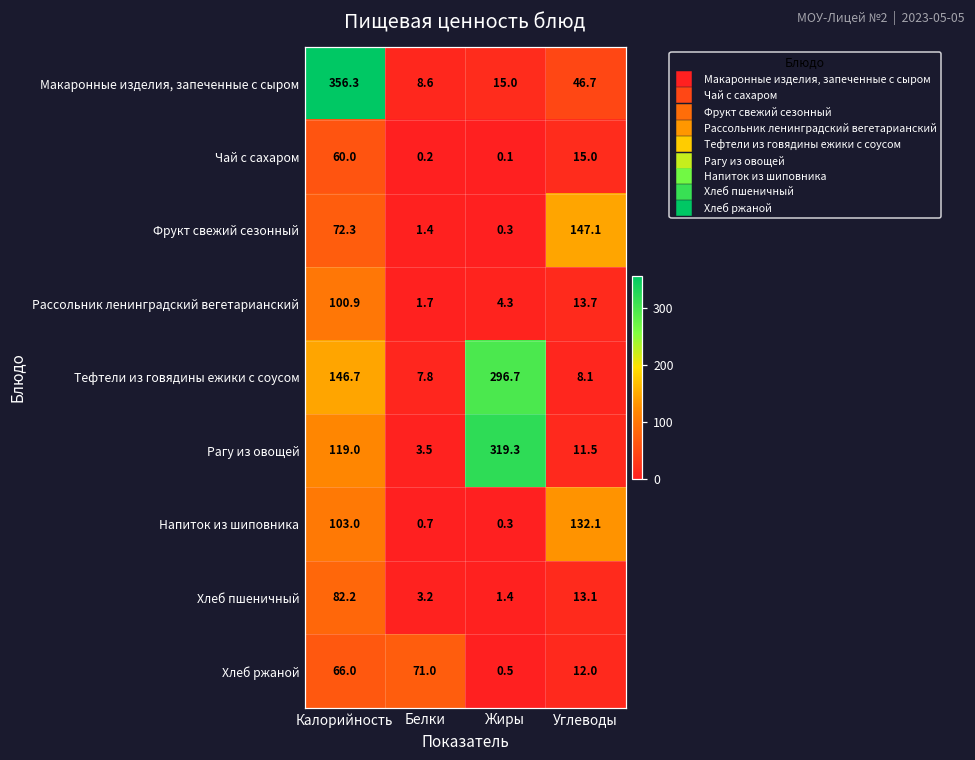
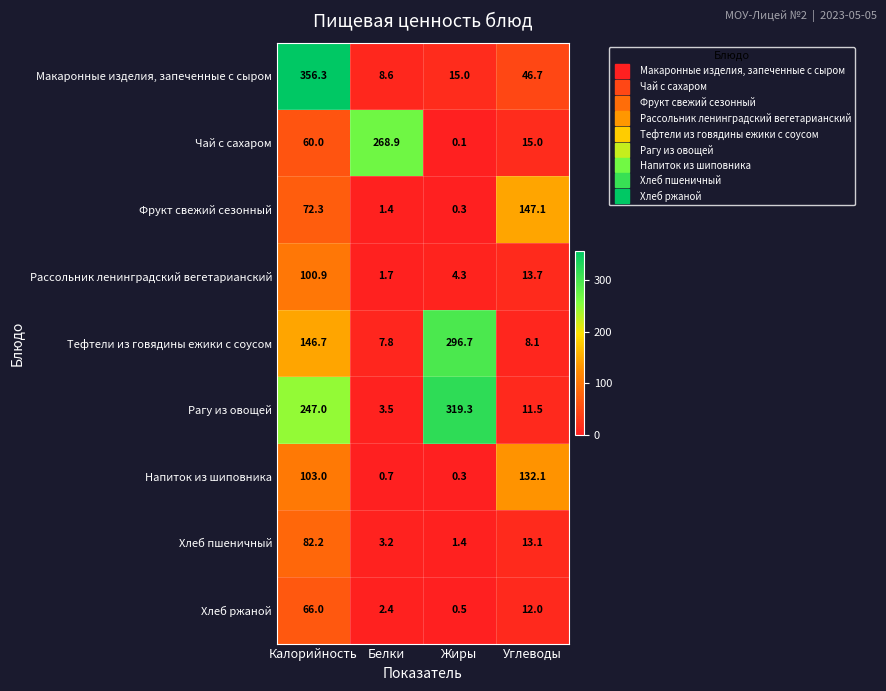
  {
    "Макаронные изделия, запеченные с сыром": {
      "Калорийность": 356.3,
      "Белки": 8.6,
      "Жиры": 15.0,
      "Углеводы": 46.7
    },
    "Чай с сахаром": {
      "Калорийность": 60.0,
-     "Белки": 0.2,
+     "Белки": 268.9,
      "Жиры": 0.1,
      "Углеводы": 15.0
    },
    "Фрукт свежий сезонный": {
      "Калорийность": 72.3,
      "Белки": 1.4,
      "Жиры": 0.3,
      "Углеводы": 147.1
    },
    "Рассольник ленинградский вегетарианский": {
      "Калорийность": 100.9,
      "Белки": 1.7,
      "Жиры": 4.3,
      "Углеводы": 13.7
    },
    "Тефтели из говядины ежики с соусом": {
      "Калорийность": 146.7,
      "Белки": 7.8,
      "Жиры": 296.7,
      "Углеводы": 8.1
    },
    "Рагу из овощей": {
-     "Калорийность": 119.0,
+     "Калорийность": 247.0,
      "Белки": 3.5,
      "Жиры": 319.3,
      "Углеводы": 11.5
    },
    "Напиток из шиповника": {
      "Калорийность": 103.0,
      "Белки": 0.7,
      "Жиры": 0.3,
      "Углеводы": 132.1
    },
    "Хлеб пшеничный": {
      "Калорийность": 82.2,
      "Белки": 3.2,
      "Жиры": 1.4,
      "Углеводы": 13.1
    },
    "Хлеб ржаной": {
      "Калорийность": 66.0,
-     "Белки": 71.0,
+     "Белки": 2.4,
      "Жиры": 0.5,
      "Углеводы": 12.0
    }
  }
